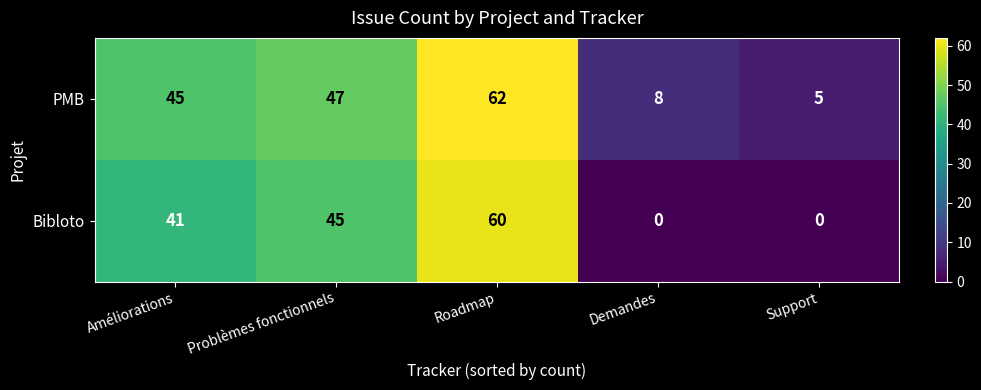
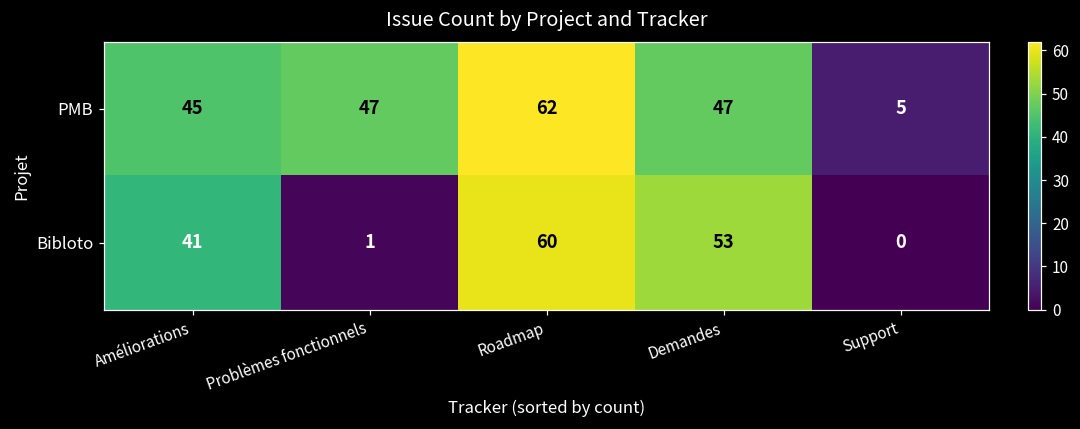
  {
    "PMB": {
      "Améliorations": 45,
      "Problèmes fonctionnels": 47,
      "Roadmap": 62,
-     "Demandes": 8,
+     "Demandes": 47,
      "Support": 5
    },
    "Bibloto": {
      "Améliorations": 41,
-     "Problèmes fonctionnels": 45,
+     "Problèmes fonctionnels": 1,
      "Roadmap": 60,
-     "Demandes": 0,
+     "Demandes": 53,
      "Support": 0
    }
  }
